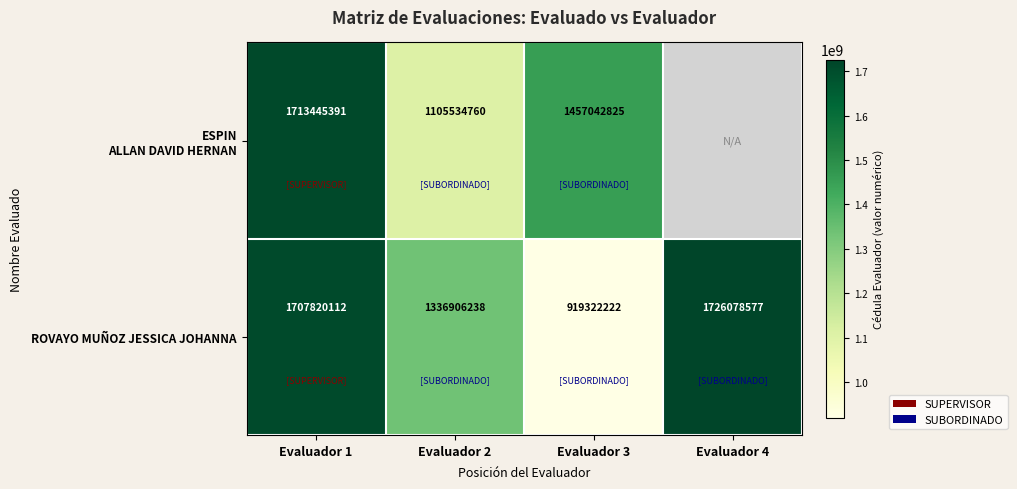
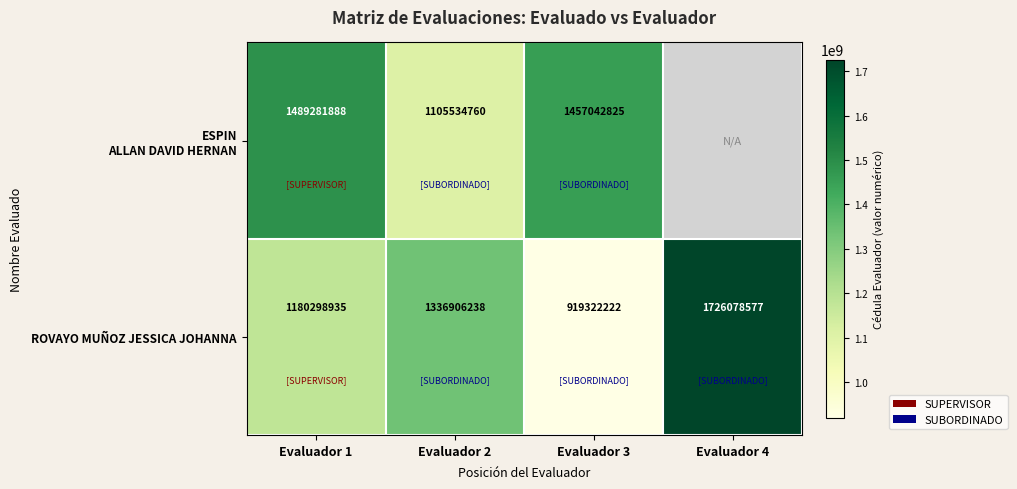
  {
    "ESPIN ALLAN DAVID HERNAN": {
-     "Evaluador 1": 1713445391
+     "Evaluador 1": 1489281888
    },
    "ROVAYO MUÑOZ JESSICA JOHANNA": {
-     "Evaluador 1": 1707820112
+     "Evaluador 1": 1180298935
    }
  }
